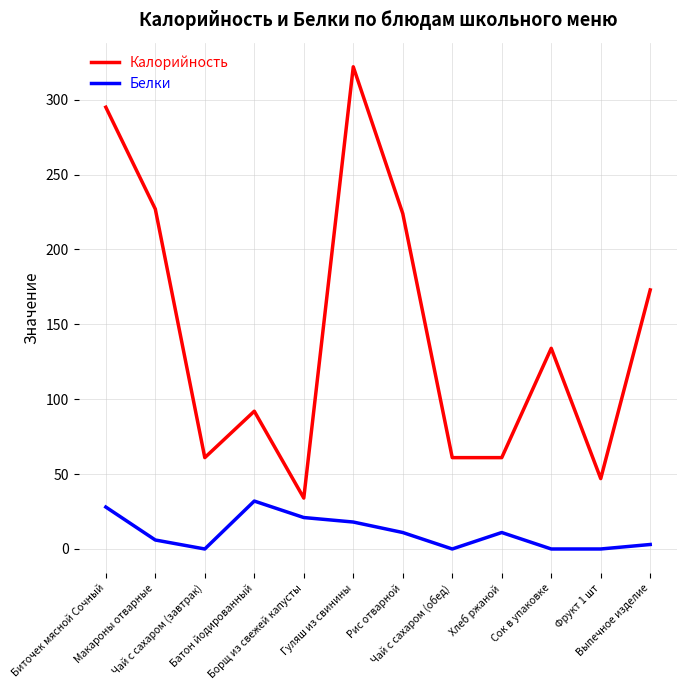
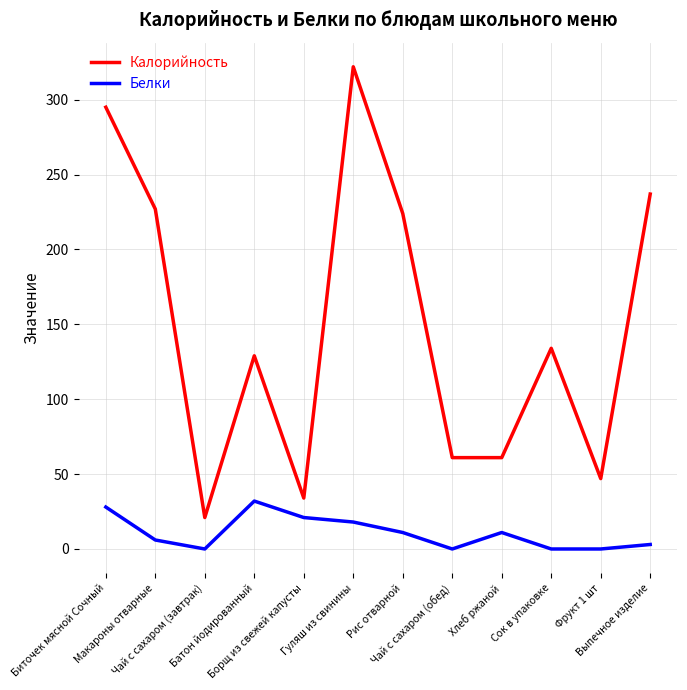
  {
    "Калорийность": {
      "Биточек мясной Сочный": 295,
      "Макароны отварные": 227,
-     "Чай с сахаром (завтрак)": 61,
-     "Батон йодированный": 92,
+     "Чай с сахаром (завтрак)": 21,
+     "Батон йодированный": 129,
      "Борщ из свежей капусты": 34,
      "Гуляш из свинины": 322,
      "Рис отварной": 224,
      "Чай с сахаром (обед)": 61,
      "Хлеб ржаной": 61,
      "Сок в упаковке": 134,
      "Фрукт 1 шт": 47,
-     "Выпечное изделие": 173
+     "Выпечное изделие": 237
    },
    "Белки": {
      "Биточек мясной Сочный": 28,
      "Макароны отварные": 6,
      "Чай с сахаром (завтрак)": 0,
      "Батон йодированный": 32,
      "Борщ из свежей капусты": 21,
      "Гуляш из свинины": 18,
      "Рис отварной": 11,
      "Чай с сахаром (обед)": 0,
      "Хлеб ржаной": 11,
      "Сок в упаковке": 0,
      "Фрукт 1 шт": 0,
      "Выпечное изделие": 3
    }
  }
